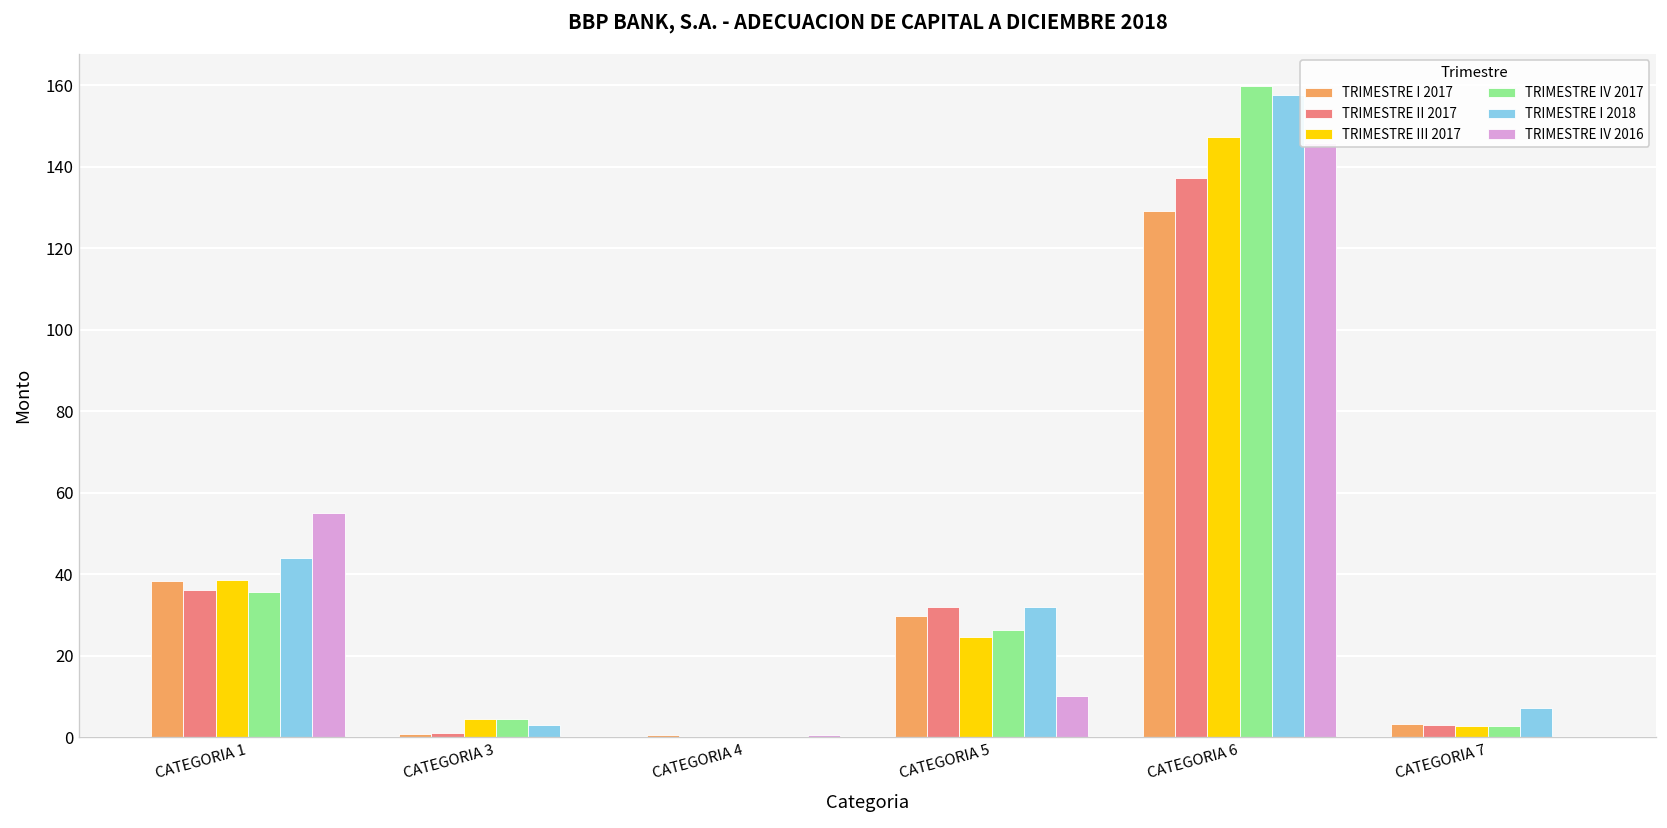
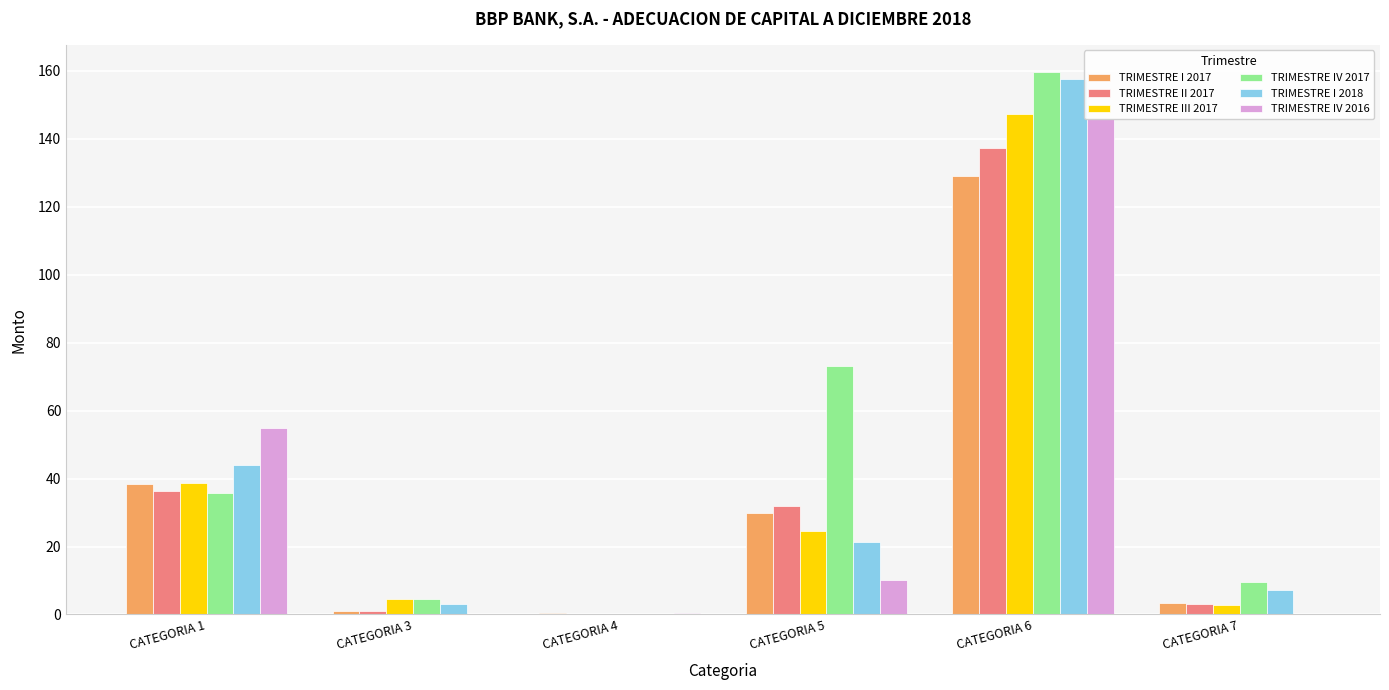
  {
    "TRIMESTRE III 2017": {
      "CATEGORIA 1": 39,
      "CATEGORIA 3": 5,
      "CATEGORIA 4": 0,
      "CATEGORIA 5": 25,
      "CATEGORIA 6": 147,
      "CATEGORIA 7": 3
    },
    "TRIMESTRE IV 2017": {
      "CATEGORIA 1": 36,
      "CATEGORIA 3": 5,
      "CATEGORIA 4": 0,
-     "CATEGORIA 5": 26,
+     "CATEGORIA 5": 73,
      "CATEGORIA 6": 160,
-     "CATEGORIA 7": 3
+     "CATEGORIA 7": 9
    },
    "TRIMESTRE I 2018": {
      "CATEGORIA 1": 44,
      "CATEGORIA 3": 3,
      "CATEGORIA 4": 0,
-     "CATEGORIA 5": 32,
+     "CATEGORIA 5": 21,
      "CATEGORIA 6": 157,
      "CATEGORIA 7": 7
    },
    "TRIMESTRE IV 2016": {
      "CATEGORIA 1": 55,
      "CATEGORIA 3": 0,
      "CATEGORIA 5": 10
    }
  }
